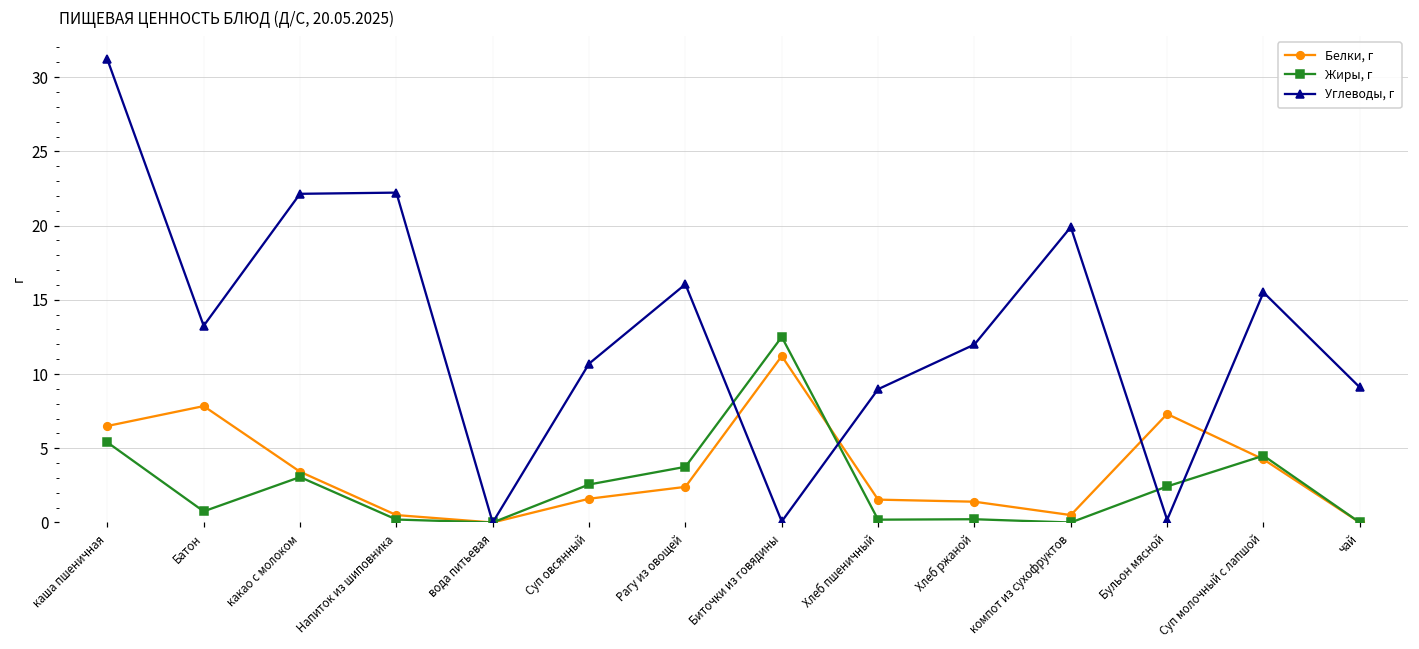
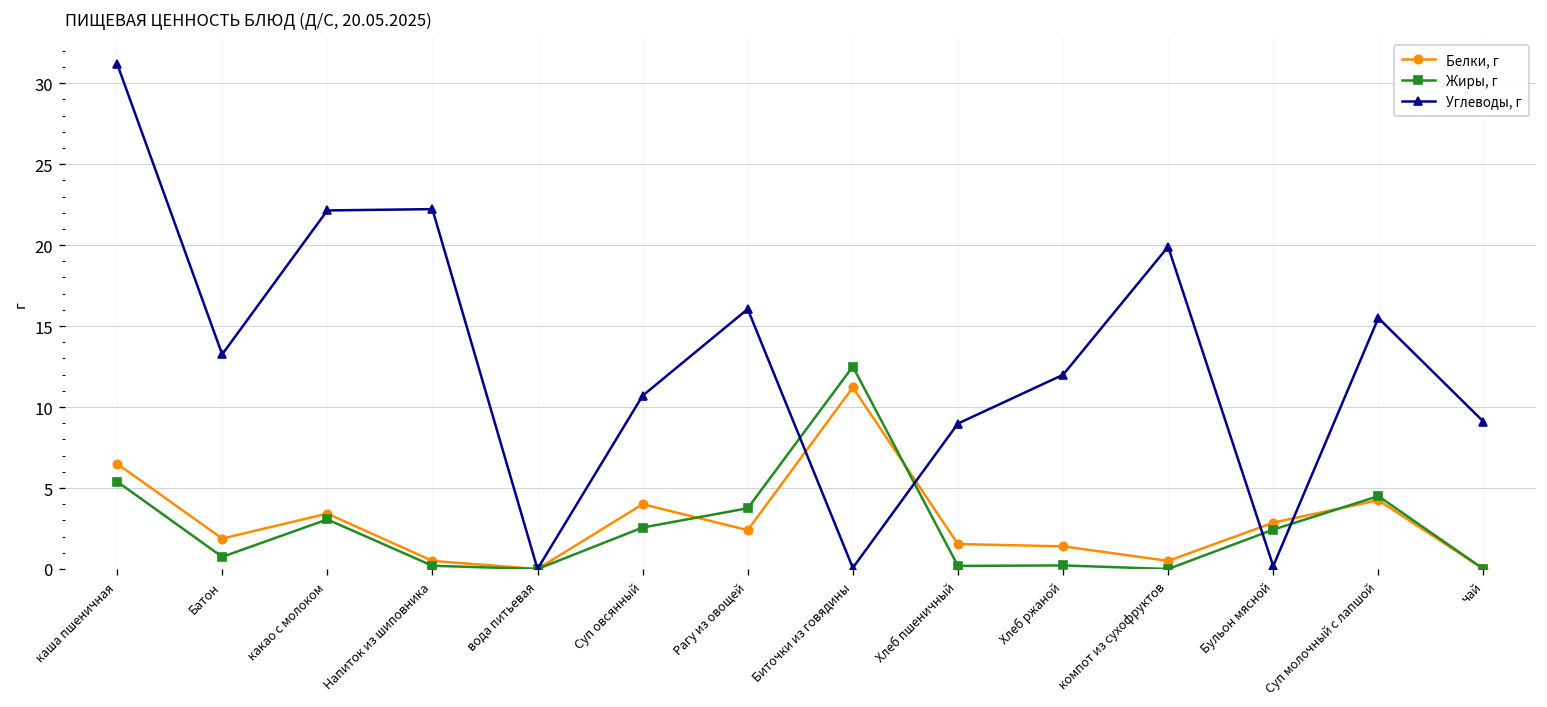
  {
    "Белки, г": {
      "каша пшеничная": 6.5,
-     "Батон": 7.8,
+     "Батон": 1.9,
      "какао с молоком": 3.4,
      "Напиток из шиповника": 0.5,
-     "Суп овсянный": 1.6,
+     "Суп овсянный": 4.0,
      "Рагу из овощей": 2.4,
      "Биточки из говядины": 11.2,
      "Хлеб пшеничный": 1.5,
      "Хлеб ржаной": 1.4,
      "компот из сухофруктов": 0.5,
-     "Бульон мясной": 7.3,
+     "Бульон мясной": 2.9,
      "Суп молочный с лапшой": 4.3
    },
    "Жиры, г": {
      "каша пшеничная": 5.4,
      "Батон": 0.8,
      "какао с молоком": 3.1,
      "Напиток из шиповника": 0.2,
      "Суп овсянный": 2.6,
      "Рагу из овощей": 3.8,
      "Биточки из говядины": 12.5,
      "Хлеб пшеничный": 0.2,
      "Хлеб ржаной": 0.2,
      "компот из сухофруктов": 0.0,
      "Бульон мясной": 2.4,
      "Суп молочный с лапшой": 4.5
    },
    "Углеводы, г": {
      "каша пшеничная": 31.2,
      "Батон": 13.3,
      "какао с молоком": 22.1,
      "Напиток из шиповника": 22.2,
      "Суп овсянный": 10.7,
      "Рагу из овощей": 16.1,
      "Биточки из говядины": 0.1,
      "Хлеб пшеничный": 9.0,
      "Хлеб ржаной": 12.0,
      "компот из сухофруктов": 19.9,
      "Бульон мясной": 0.2,
      "Суп молочный с лапшой": 15.5,
      "чай": 9.1
    }
  }
